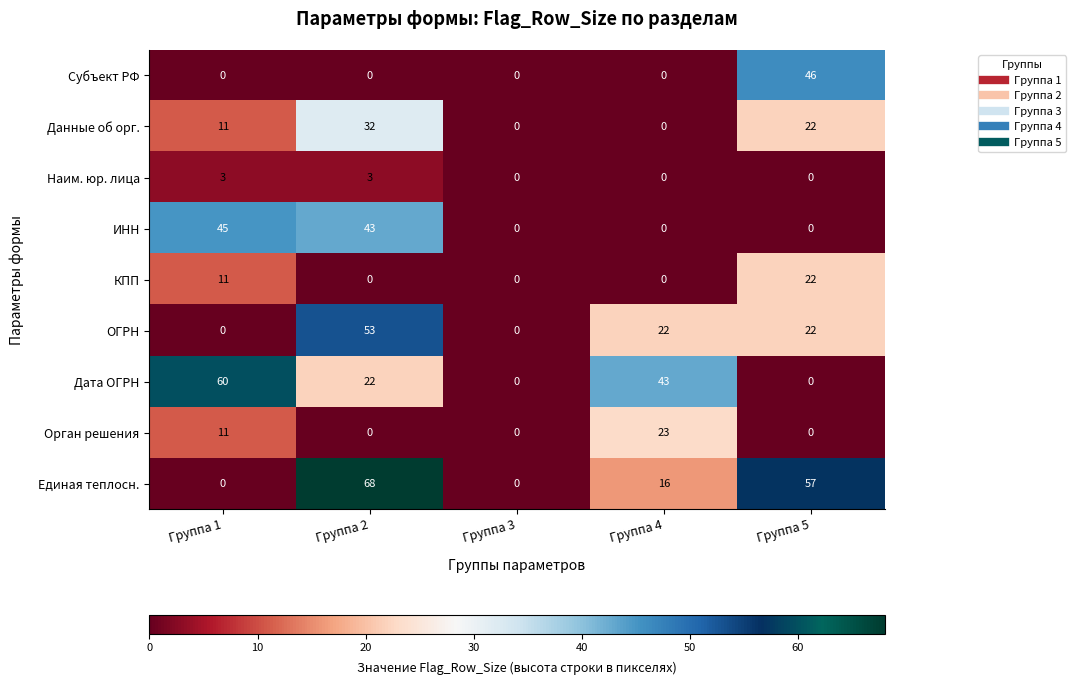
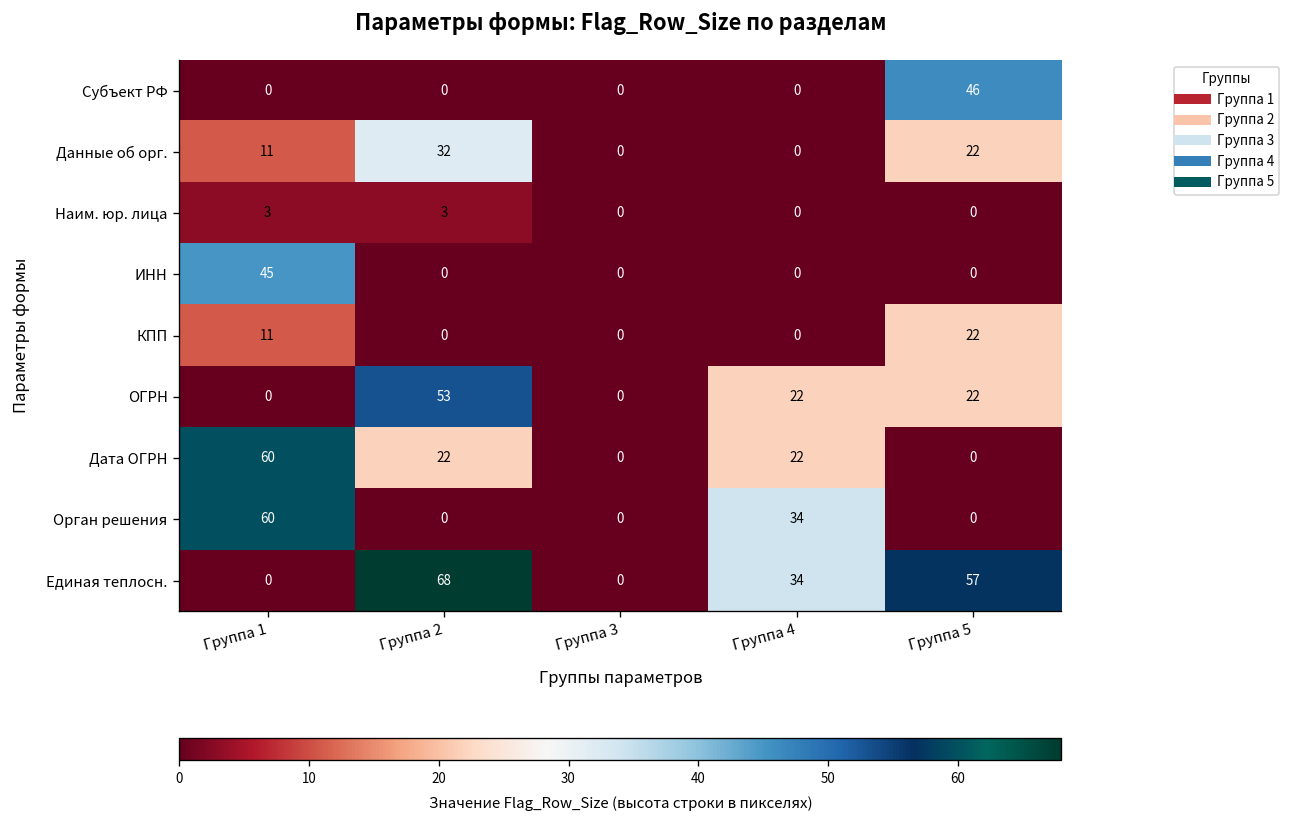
  {
    "Субъект РФ": {
      "Группа 1": 0,
      "Группа 2": 0,
      "Группа 3": 0,
      "Группа 4": 0,
      "Группа 5": 46
    },
    "Данные об орг.": {
      "Группа 1": 11,
      "Группа 2": 32,
      "Группа 3": 0,
      "Группа 4": 0,
      "Группа 5": 22
    },
    "Наим. юр. лица": {
      "Группа 1": 3,
      "Группа 2": 3,
      "Группа 3": 0,
      "Группа 4": 0,
      "Группа 5": 0
    },
    "ИНН": {
      "Группа 1": 45,
-     "Группа 2": 43,
+     "Группа 2": 0,
      "Группа 3": 0,
      "Группа 4": 0,
      "Группа 5": 0
    },
    "КПП": {
      "Группа 1": 11,
      "Группа 2": 0,
      "Группа 3": 0,
      "Группа 4": 0,
      "Группа 5": 22
    },
    "ОГРН": {
      "Группа 1": 0,
      "Группа 2": 53,
      "Группа 3": 0,
      "Группа 4": 22,
      "Группа 5": 22
    },
    "Дата ОГРН": {
      "Группа 1": 60,
      "Группа 2": 22,
      "Группа 3": 0,
-     "Группа 4": 43,
+     "Группа 4": 22,
      "Группа 5": 0
    },
    "Орган решения": {
-     "Группа 1": 11,
+     "Группа 1": 60,
      "Группа 2": 0,
      "Группа 3": 0,
-     "Группа 4": 23,
+     "Группа 4": 34,
      "Группа 5": 0
    },
    "Единая теплосн.": {
      "Группа 1": 0,
      "Группа 2": 68,
      "Группа 3": 0,
-     "Группа 4": 16,
+     "Группа 4": 34,
      "Группа 5": 57
    }
  }
